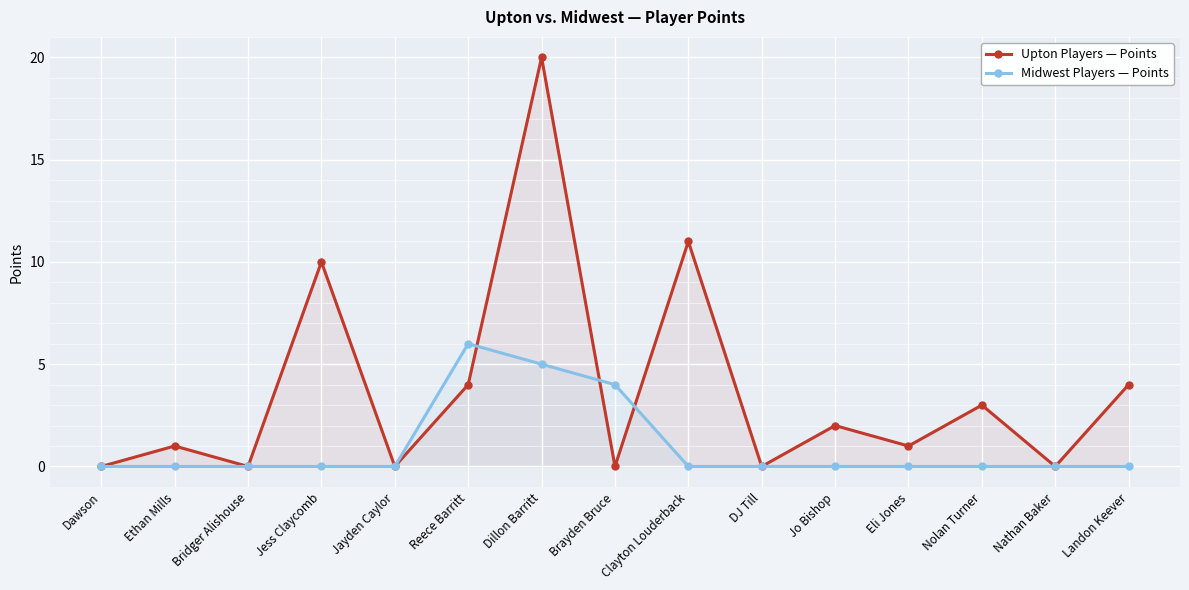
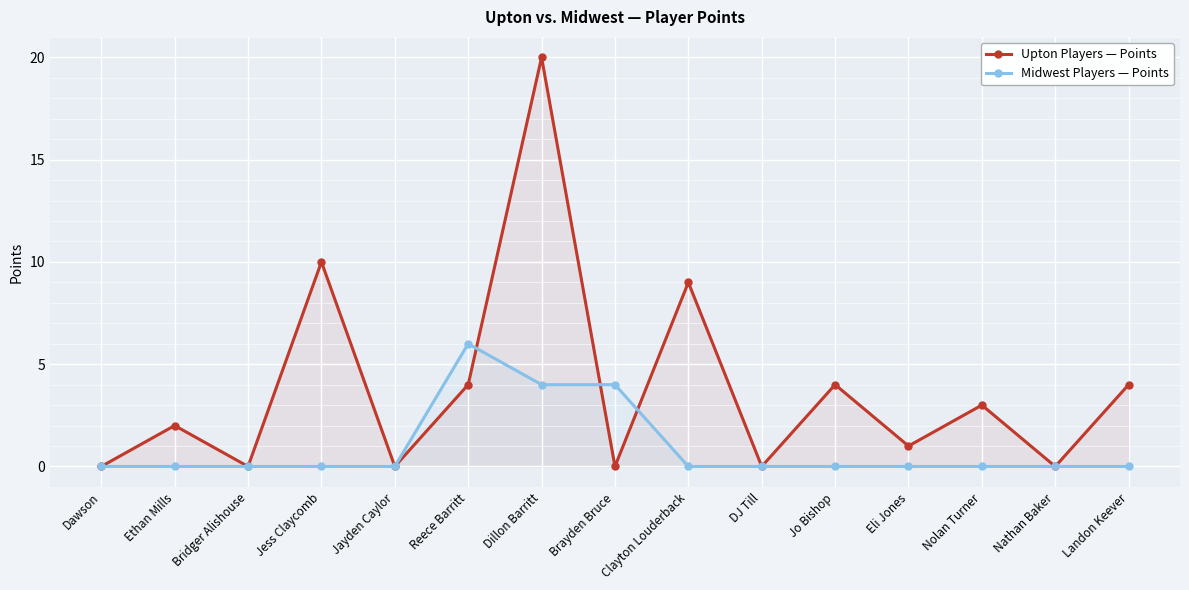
  {
    "Upton Players — Points": {
-     "Ethan Mills": 1,
+     "Ethan Mills": 2,
      "Jess Claycomb": 10,
      "Reece Barritt": 4,
      "Dillon Barritt": 20,
      "Brayden Bruce": 0,
-     "Clayton Louderback": 11,
-     "Jo Bishop": 2,
+     "Clayton Louderback": 9,
+     "Jo Bishop": 4,
      "Eli Jones": 1,
      "Nolan Turner": 3,
      "Landon Keever": 4
    },
    "Midwest Players — Points": {
      "Ethan Mills": 0,
      "Jess Claycomb": 0,
      "Reece Barritt": 6,
-     "Dillon Barritt": 5,
+     "Dillon Barritt": 4,
      "Brayden Bruce": 4,
      "Clayton Louderback": 0,
      "Jo Bishop": 0,
      "Eli Jones": 0,
      "Nolan Turner": 0,
      "Landon Keever": 0
    }
  }
